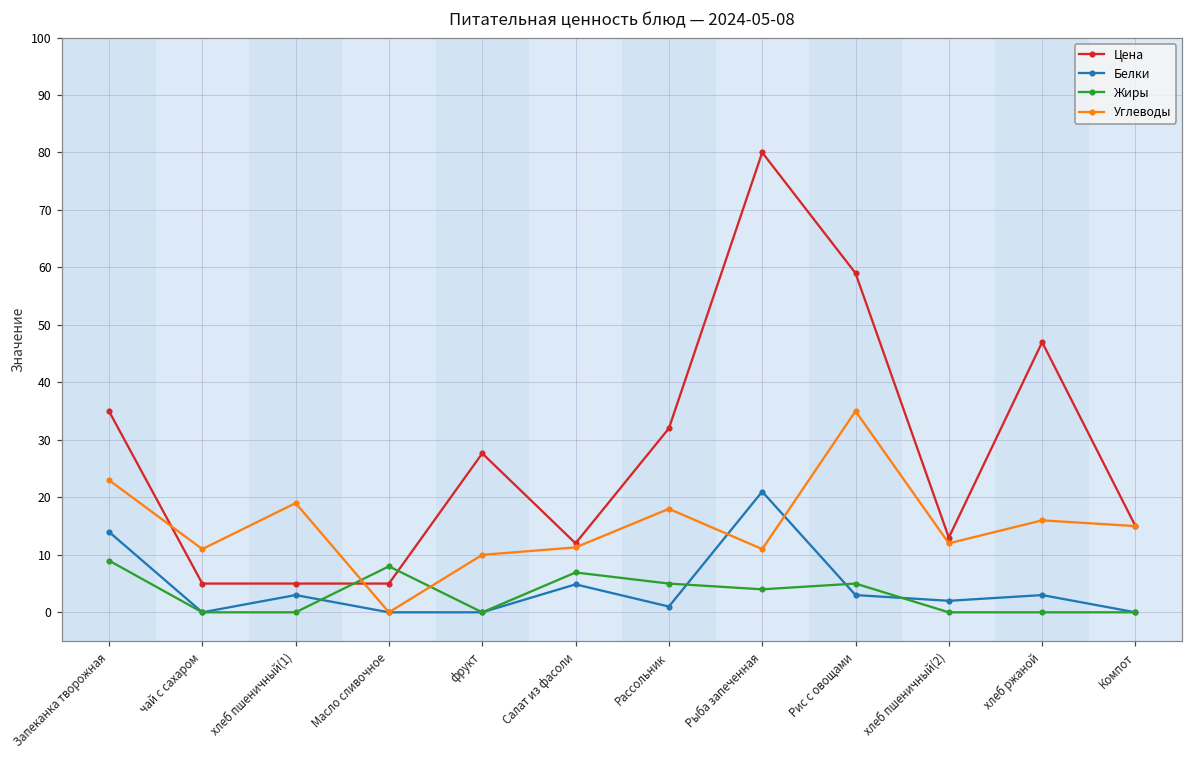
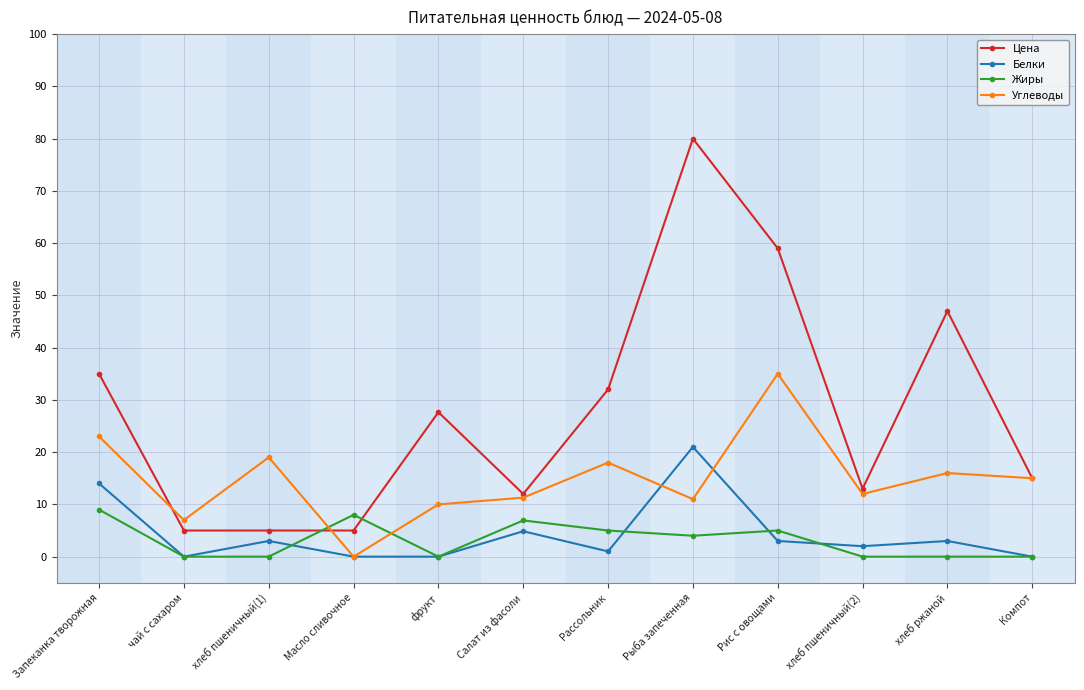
  {
    "Цена": {
      "Запеканка творожная": 35,
      "чай с сахаром": 5,
      "хлеб пшеничный(1)": 5,
      "Масло сливочное": 5,
      "фрукт": 28,
      "Салат из фасоли": 12,
      "Рассольник": 32,
      "Рыба запеченная": 80,
      "Рис с овощами": 59,
      "хлеб пшеничный(2)": 13,
      "хлеб ржаной": 47
    },
    "Белки": {
      "Запеканка творожная": 14,
      "хлеб пшеничный(1)": 3,
      "Салат из фасоли": 5,
      "Рассольник": 1,
      "Рыба запеченная": 21,
      "Рис с овощами": 3,
      "хлеб пшеничный(2)": 2,
      "хлеб ржаной": 3
    },
    "Жиры": {
      "Запеканка творожная": 9,
      "хлеб пшеничный(1)": 0,
      "Масло сливочное": 8,
      "Салат из фасоли": 7,
      "Рассольник": 5,
      "Рыба запеченная": 4,
      "Рис с овощами": 5,
      "хлеб пшеничный(2)": 0,
      "хлеб ржаной": 0
    },
    "Углеводы": {
      "Запеканка творожная": 23,
-     "чай с сахаром": 11,
+     "чай с сахаром": 7,
      "хлеб пшеничный(1)": 19,
      "фрукт": 10,
      "Салат из фасоли": 11,
      "Рассольник": 18,
      "Рыба запеченная": 11,
      "Рис с овощами": 35,
      "хлеб пшеничный(2)": 12,
      "хлеб ржаной": 16
    }
  }
